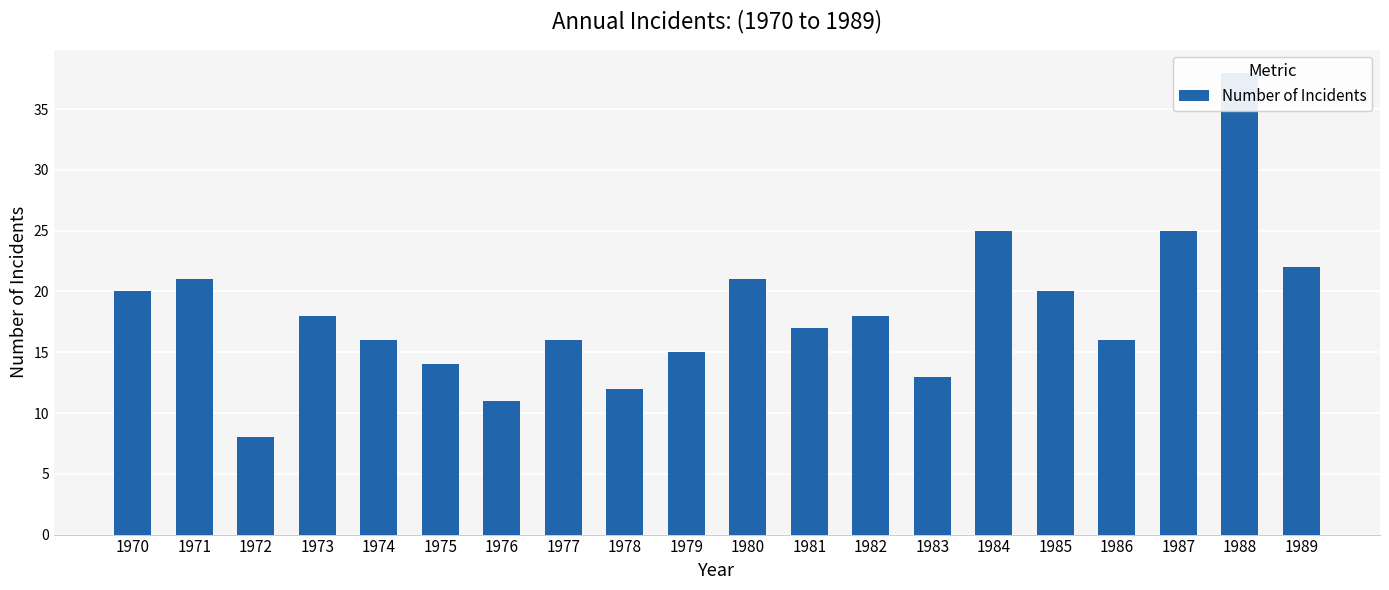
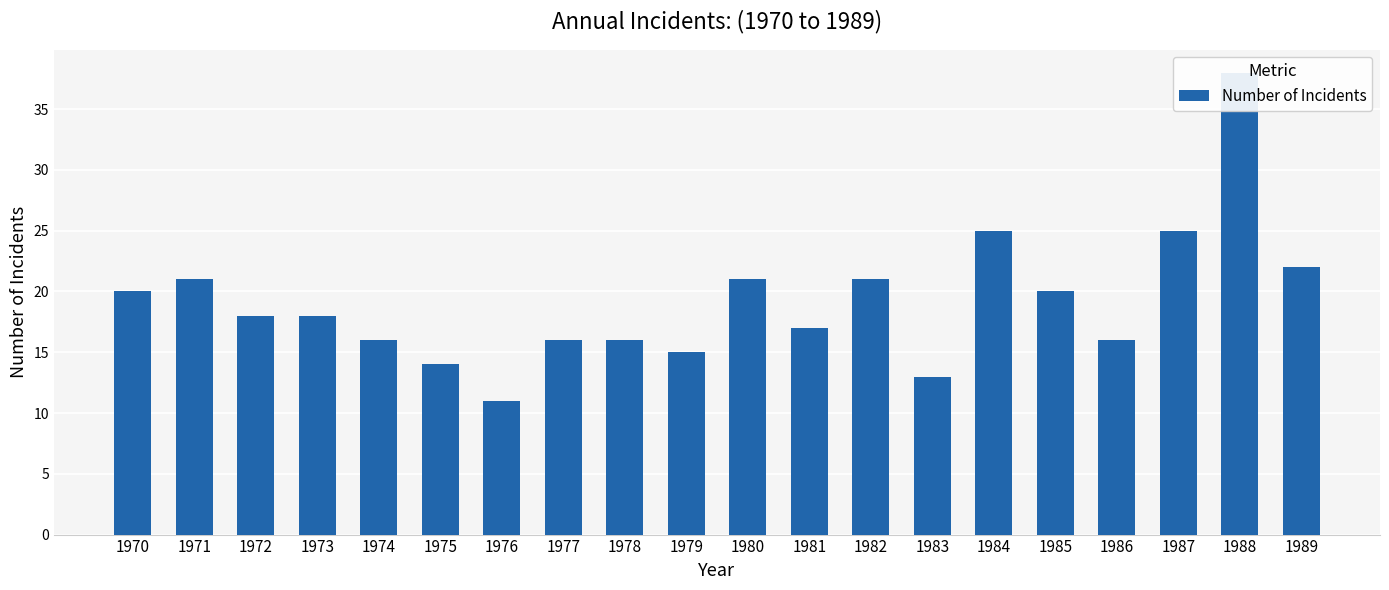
  {
    "1970": 20,
    "1971": 21,
-   "1972": 8,
+   "1972": 18,
    "1973": 18,
    "1974": 16,
    "1975": 14,
    "1976": 11,
    "1977": 16,
-   "1978": 12,
+   "1978": 16,
    "1979": 15,
    "1980": 21,
    "1981": 17,
-   "1982": 18,
+   "1982": 21,
    "1983": 13,
    "1984": 25,
    "1985": 20,
    "1986": 16,
    "1987": 25,
    "1989": 22
  }
